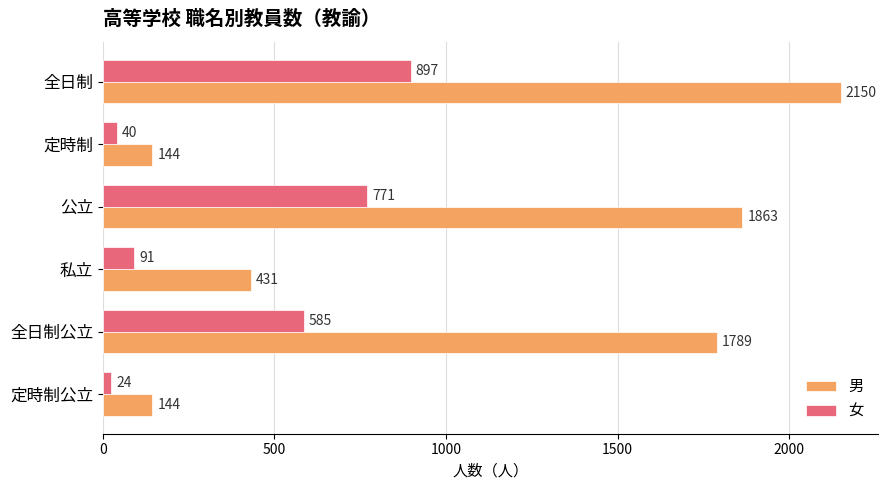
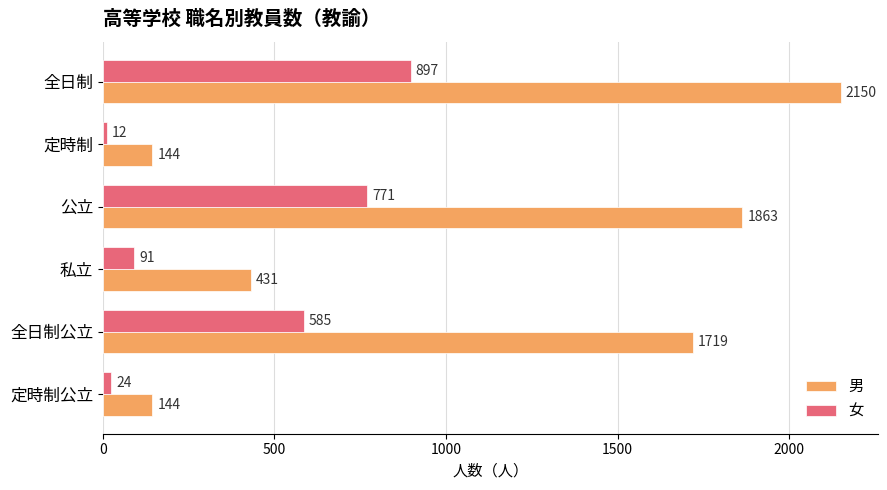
  {
    "男": {
      "全日制": 2150,
      "定時制": 144,
      "公立": 1863,
      "私立": 431,
-     "全日制公立": 1789,
+     "全日制公立": 1719,
      "定時制公立": 144
    },
    "女": {
      "全日制": 897,
-     "定時制": 40,
+     "定時制": 12,
      "公立": 771,
      "私立": 91,
      "全日制公立": 585,
      "定時制公立": 24
    }
  }
